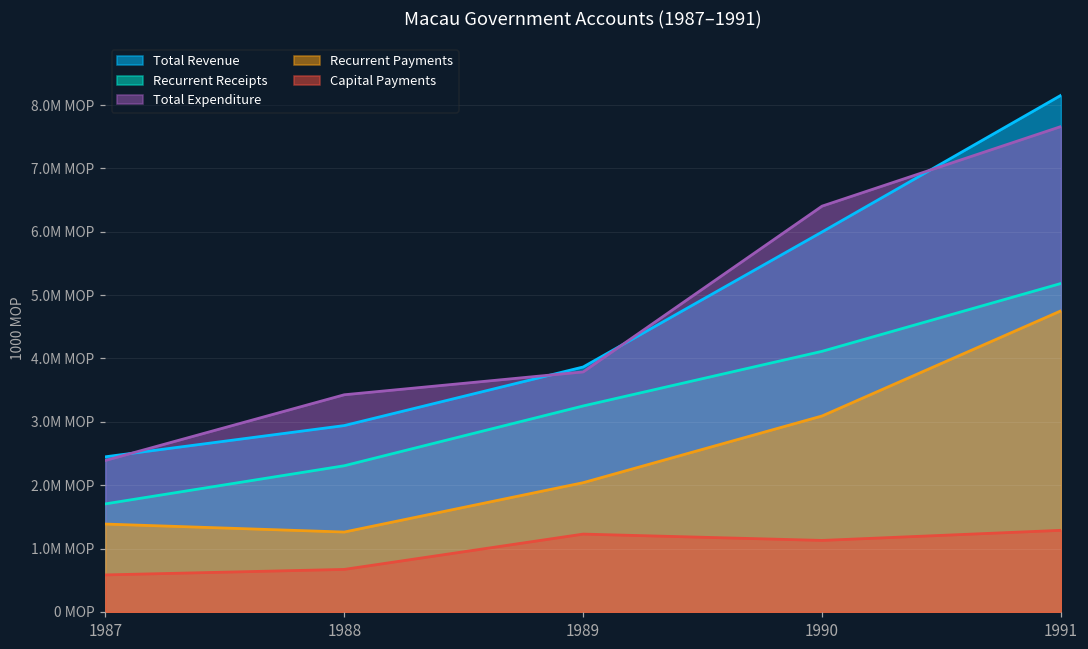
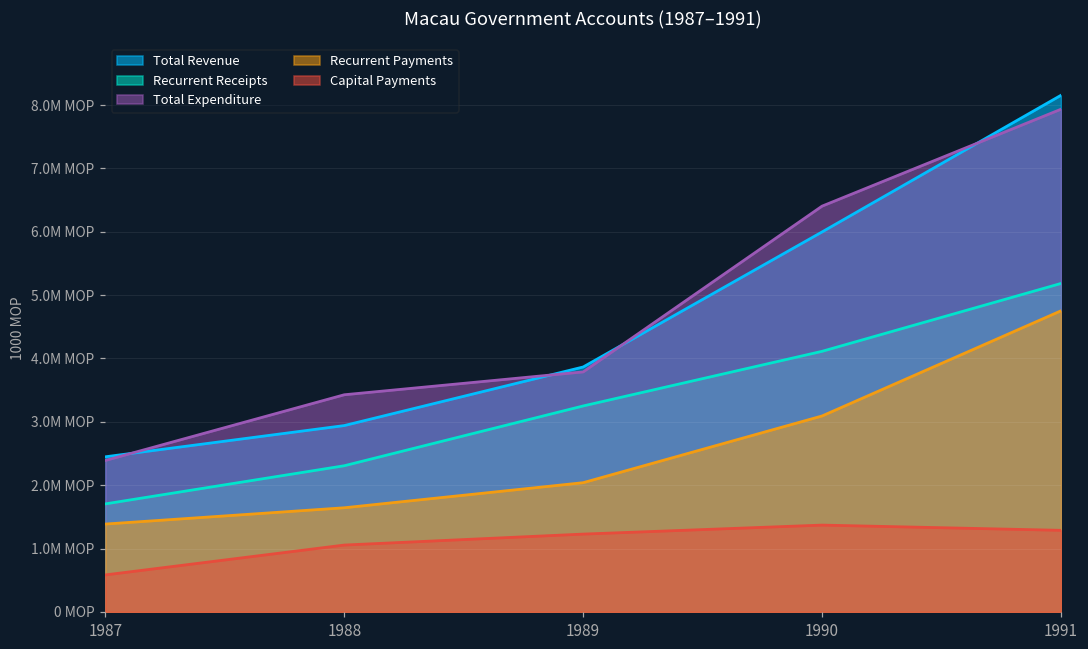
  {
    "Total Expenditure": {
      "1987": "2.4M MOP",
      "1988": "3.4M MOP",
      "1989": "3.8M MOP",
      "1990": "6.4M MOP",
-     "1991": "7.7M MOP"
+     "1991": "7.9M MOP"
    },
    "Recurrent Payments": {
      "1987": "1.4M MOP",
-     "1988": "1.3M MOP",
+     "1988": "1.6M MOP",
      "1989": "2.0M MOP",
      "1990": "3.1M MOP",
      "1991": "4.8M MOP"
    },
    "Capital Payments": {
      "1987": "0.6M MOP",
-     "1988": "0.7M MOP",
+     "1988": "1.1M MOP",
      "1989": "1.2M MOP",
-     "1990": "1.1M MOP",
+     "1990": "1.4M MOP",
      "1991": "1.3M MOP"
    }
  }
